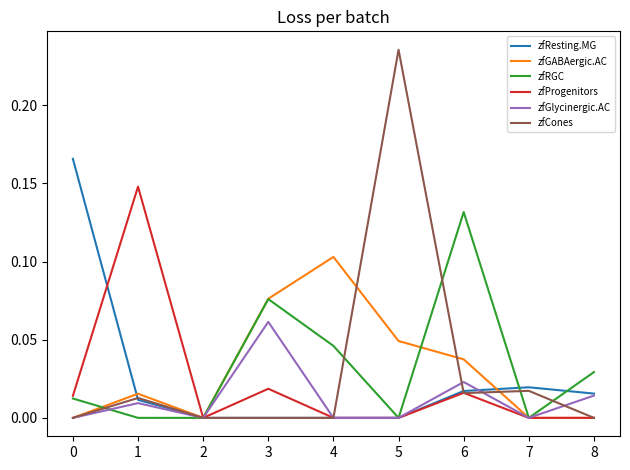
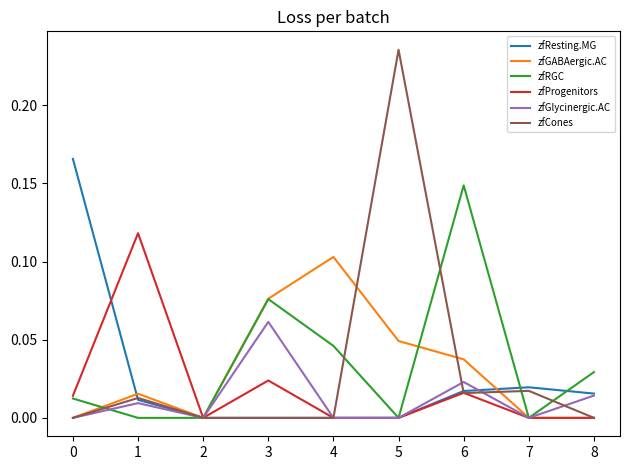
  {
    "zfResting.MG": {
      "0": 0.166,
      "7": 0.020
    },
    "zfGABAergic.AC": {
      "1": 0.015,
      "4": 0.103,
      "5": 0.049,
      "6": 0.037
    },
    "zfRGC": {
      "0": 0.012,
      "1": 0.000,
      "4": 0.046,
-     "6": 0.132,
+     "6": 0.149,
      "8": 0.029
    },
    "zfProgenitors": {
      "0": 0.014,
-     "1": 0.148,
-     "3": 0.019
+     "1": 0.118,
+     "3": 0.024
    },
    "zfGlycinergic.AC": {
      "1": 0.009,
      "3": 0.061,
      "6": 0.023
    },
    "zfCones": {
      "5": 0.236,
      "7": 0.017
    }
  }
